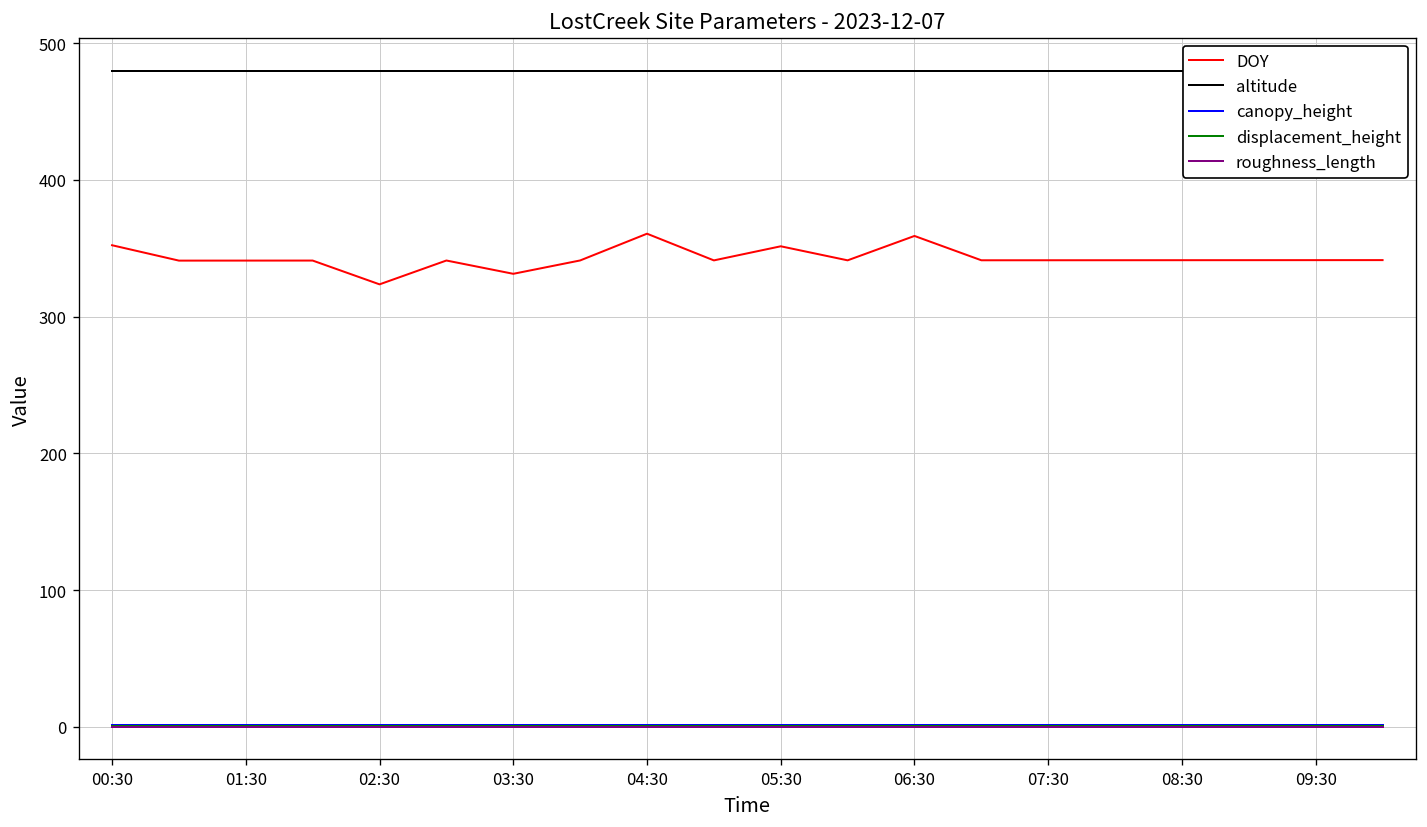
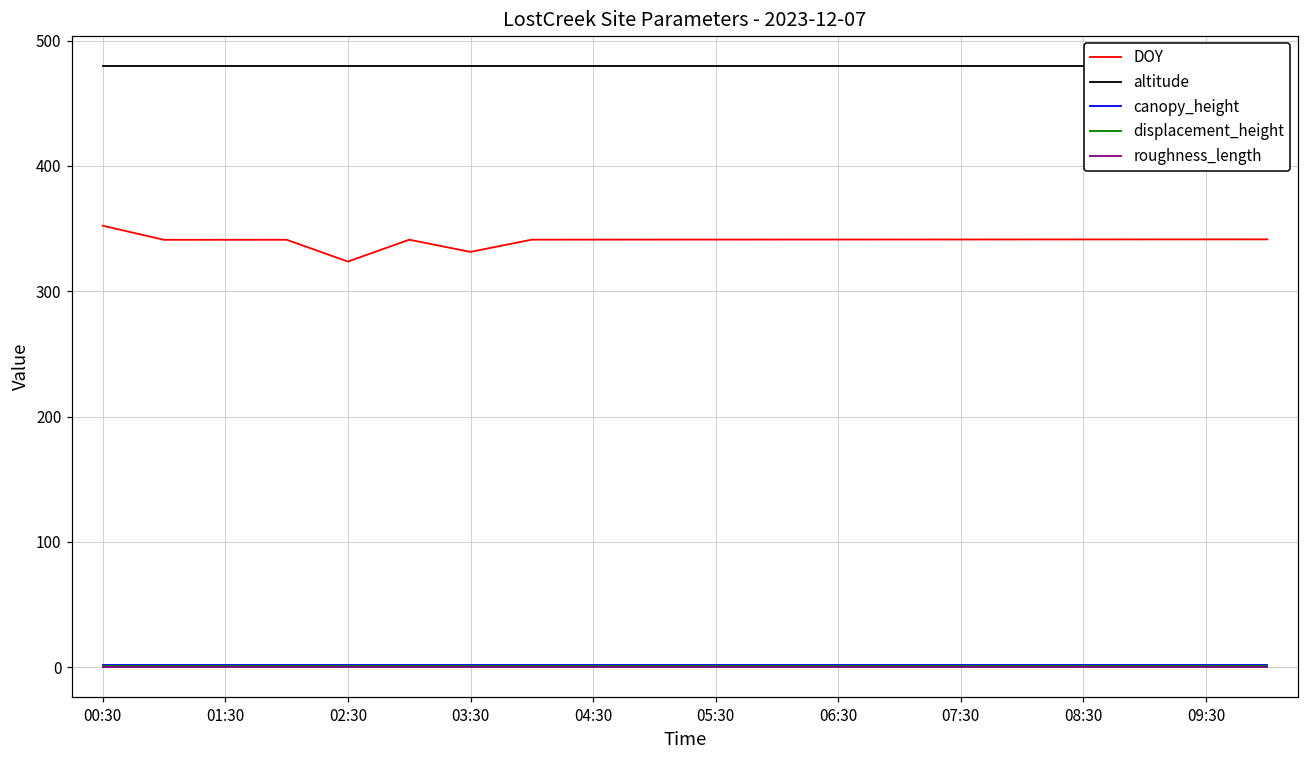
  {
    "DOY": {
      "00:30": 352,
      "01:30": 341,
      "02:30": 324,
      "03:30": 331,
-     "04:30": 361,
-     "05:30": 352,
-     "06:30": 359,
+     "04:30": 341,
+     "05:30": 341,
+     "06:30": 341,
      "07:30": 341,
      "08:30": 341,
      "09:30": 341
    },
    "altitude": {
      "00:30": 480,
      "01:30": 480,
      "02:30": 480,
      "03:30": 480,
      "04:30": 480,
      "05:30": 480,
      "06:30": 480,
      "07:30": 480,
      "08:30": 480
    }
  }
